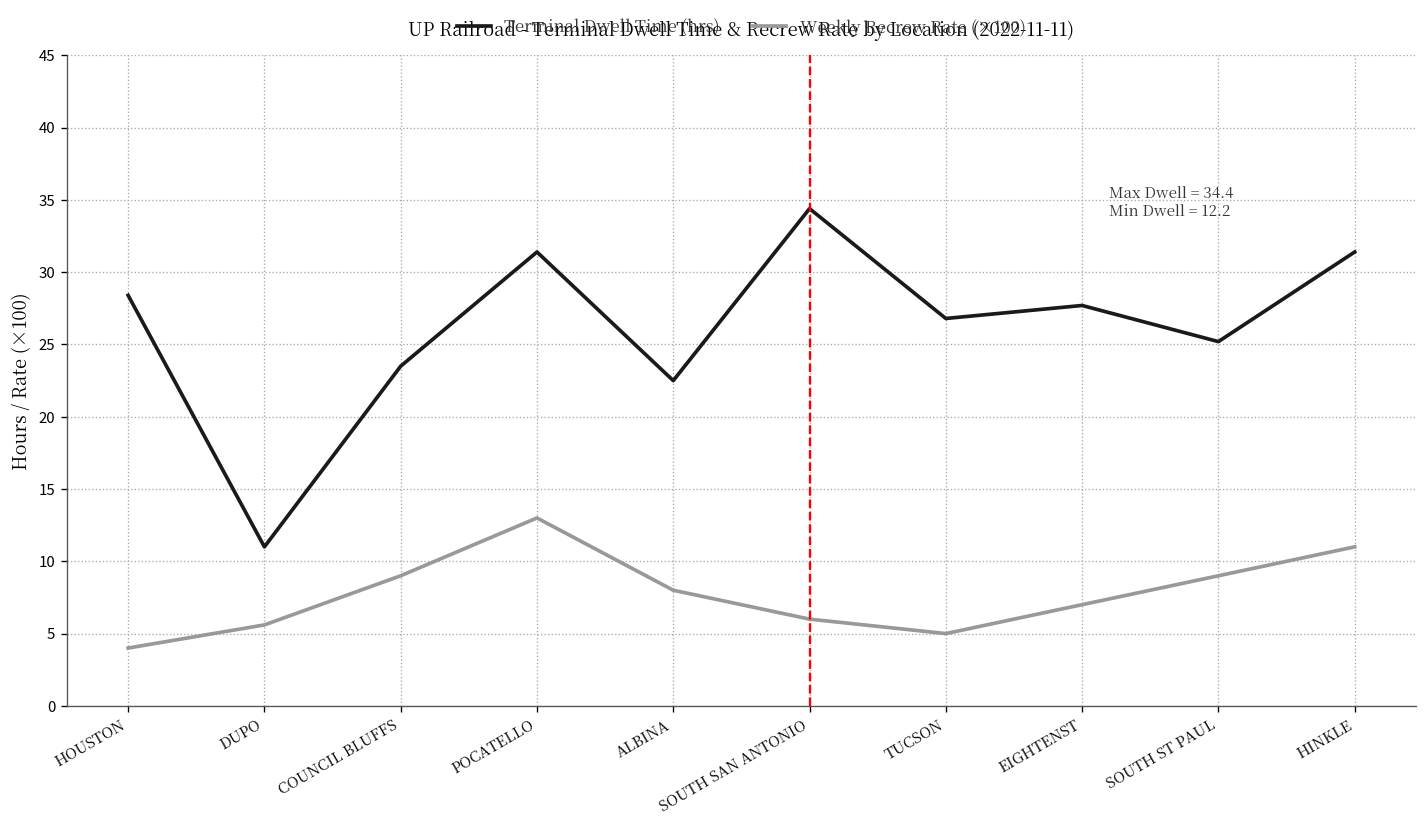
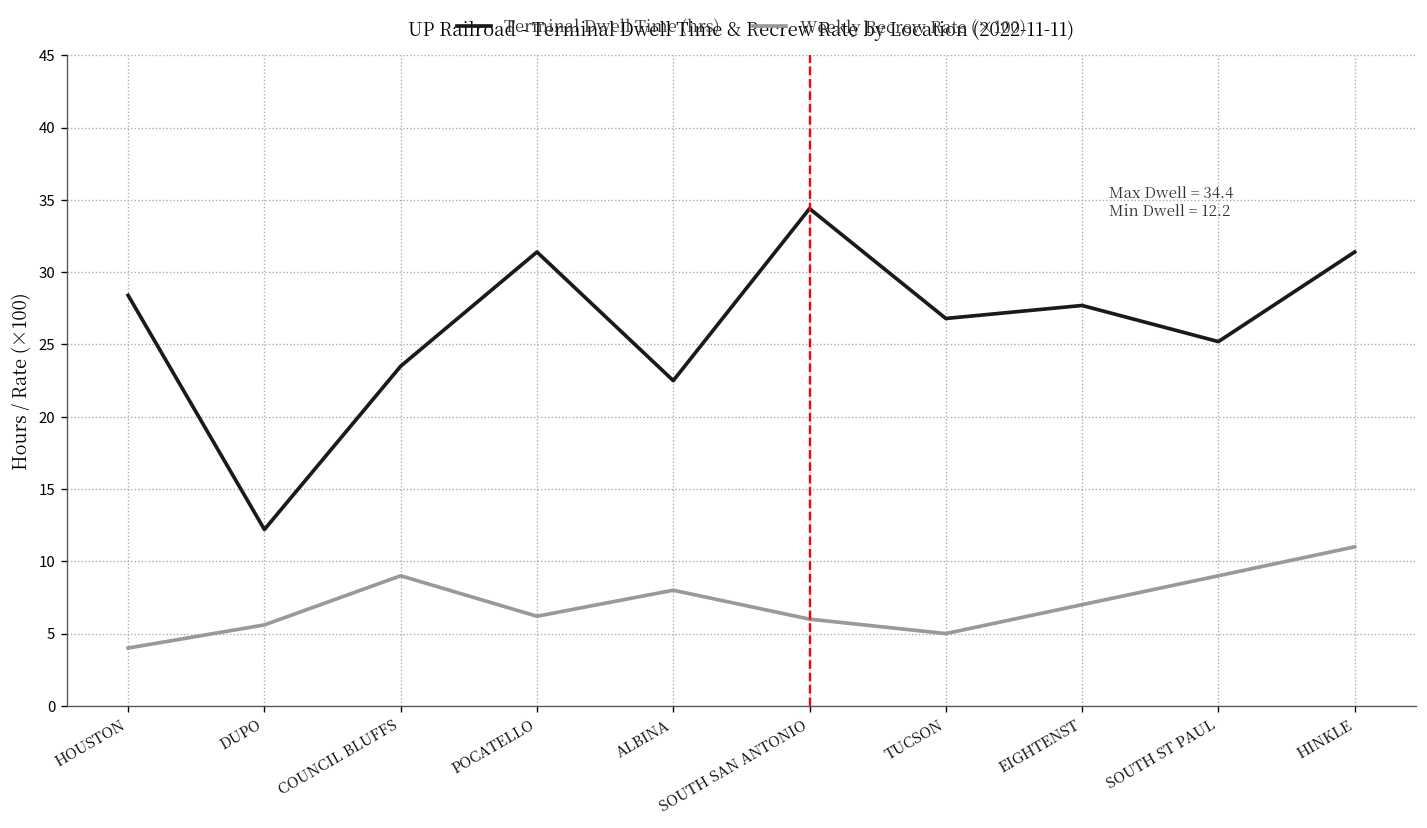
  {
    "Terminal Dwell Time (hrs)": {
      "HOUSTON": 28.4,
-     "DUPO": 11.0,
+     "DUPO": 12.2,
      "COUNCIL BLUFFS": 23.5,
      "POCATELLO": 31.4,
      "ALBINA": 22.5,
      "SOUTH SAN ANTONIO": 34.4,
      "TUCSON": 26.8,
      "EIGHTENST": 27.7,
      "SOUTH ST PAUL": 25.2,
      "HINKLE": 31.4
    },
    "Weekly Recrew Rate (×100)": {
      "HOUSTON": 4.0,
      "DUPO": 5.6,
      "COUNCIL BLUFFS": 9.0,
-     "POCATELLO": 13.0,
+     "POCATELLO": 6.2,
      "ALBINA": 8.0,
      "SOUTH SAN ANTONIO": 6.0,
      "TUCSON": 5.0,
      "EIGHTENST": 7.0,
      "SOUTH ST PAUL": 9.0,
      "HINKLE": 11.0
    }
  }
